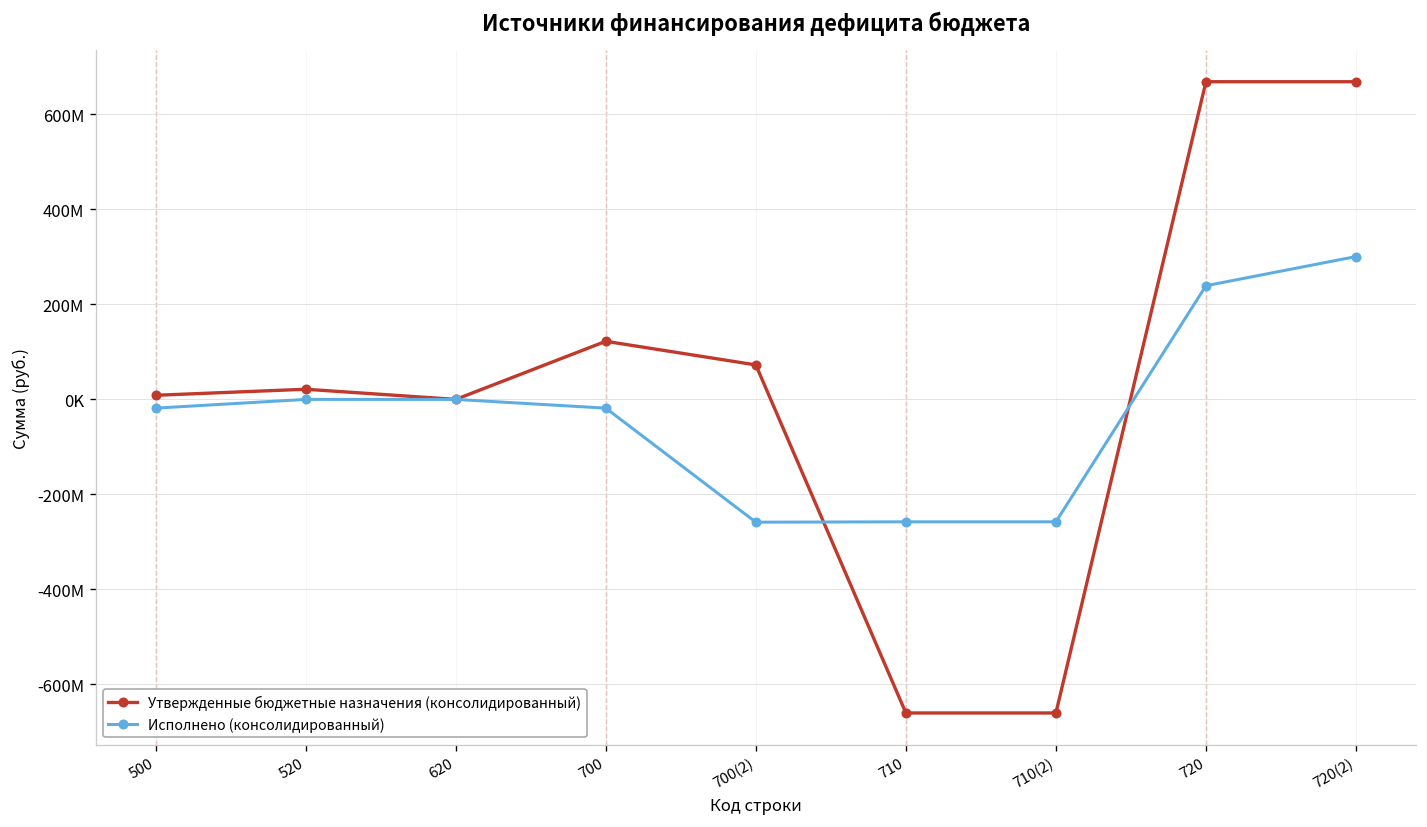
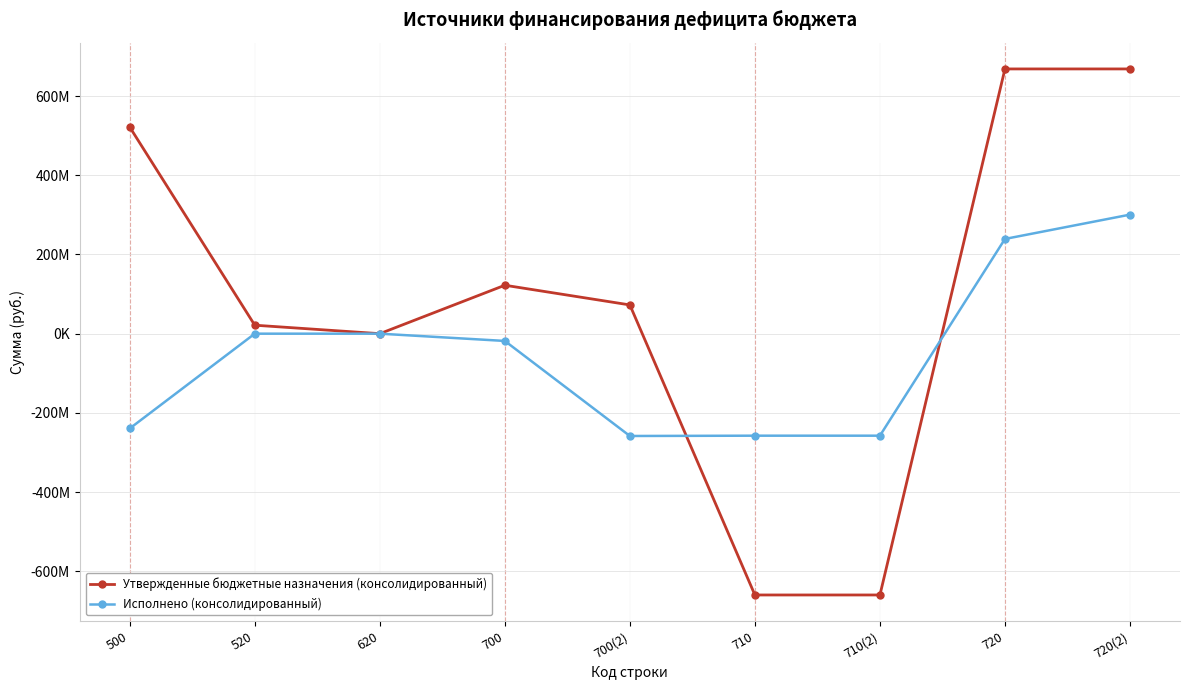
  {
    "Утвержденные бюджетные назначения (консолидированный)": {
-     "500": 10000000,
+     "500": 520000000,
      "520": 20000000,
      "700": 120000000,
      "700(2)": 70000000,
      "710": -660000000,
      "710(2)": -660000000,
      "720": 670000000,
      "720(2)": 670000000
    },
    "Исполнено (консолидированный)": {
-     "500": -20000000,
+     "500": -240000000,
      "520": 0,
      "700": -20000000,
      "700(2)": -260000000,
      "710": -260000000,
      "710(2)": -260000000,
      "720": 240000000,
      "720(2)": 300000000
    }
  }
